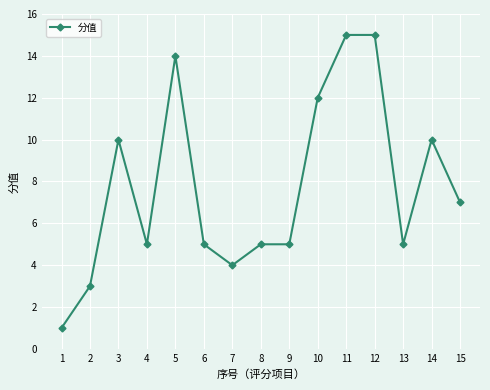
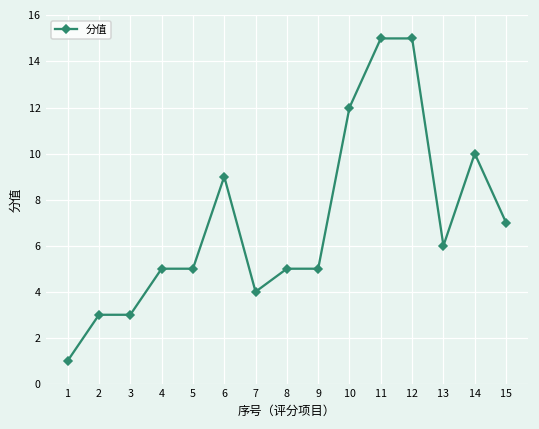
  {
    "1": 1,
    "2": 3,
-   "3": 10,
+   "3": 3,
    "4": 5,
-   "5": 14,
-   "6": 5,
+   "5": 5,
+   "6": 9,
    "7": 4,
    "8": 5,
    "9": 5,
    "10": 12,
    "11": 15,
    "12": 15,
-   "13": 5,
+   "13": 6,
    "14": 10,
    "15": 7
  }
